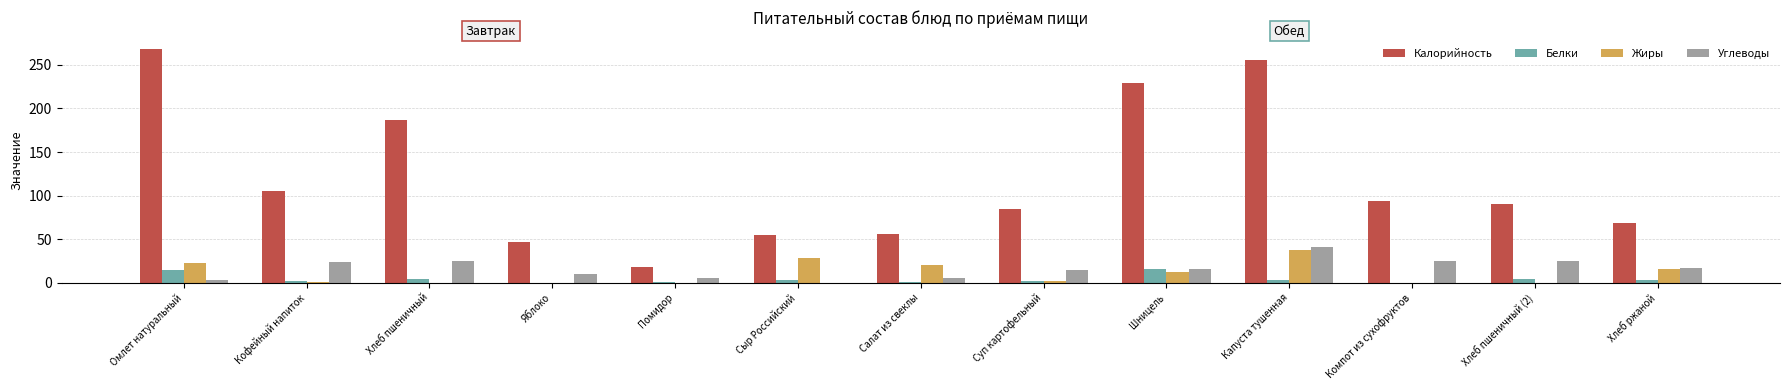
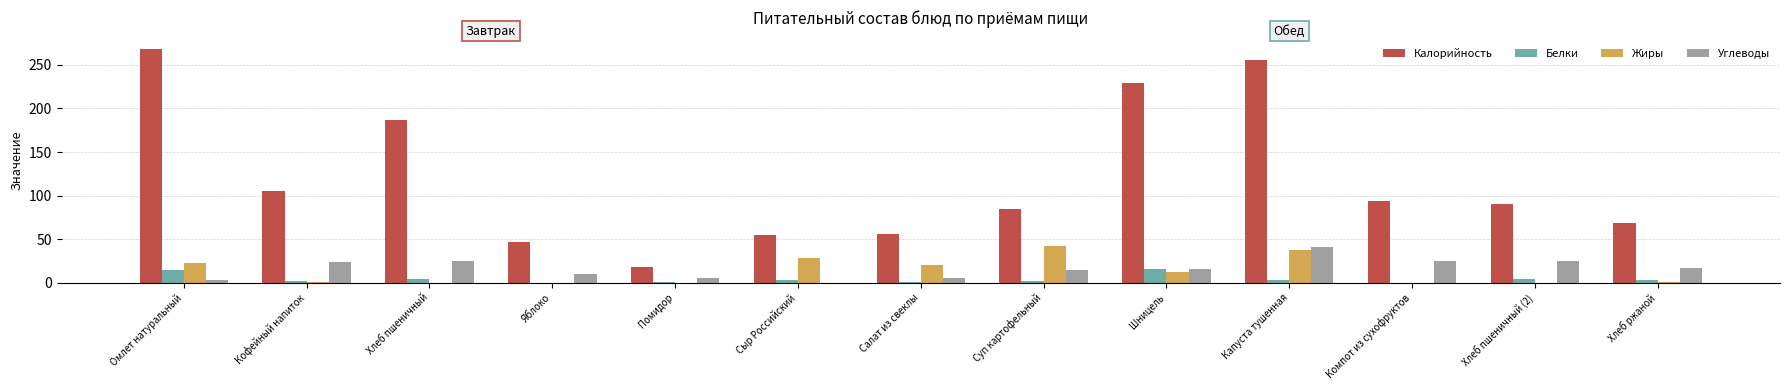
  {
    "Калорийность": {
      "Омлет натуральный": 270,
      "Кофейный напиток": 110,
      "Хлеб пшеничный": 190,
      "Яблоко": 50,
      "Помидор": 20,
      "Сыр Российский": 60,
      "Салат из свеклы": 60,
      "Суп картофельный": 80,
      "Шницель": 230,
      "Капуста тушенная": 260,
      "Компот из сухофруктов": 90,
      "Хлеб пшеничный (2)": 90,
      "Хлеб ржаной": 70
    },
    "Жиры": {
      "Омлет натуральный": 20,
      "Хлеб пшеничный": 0,
      "Яблоко": 0,
      "Помидор": 0,
      "Сыр Российский": 30,
      "Салат из свеклы": 20,
-     "Суп картофельный": 0,
+     "Суп картофельный": 40,
      "Шницель": 10,
      "Капуста тушенная": 40,
      "Компот из сухофруктов": 0,
      "Хлеб пшеничный (2)": 0,
-     "Хлеб ржаной": 20
+     "Хлеб ржаной": 0
    }
  }
